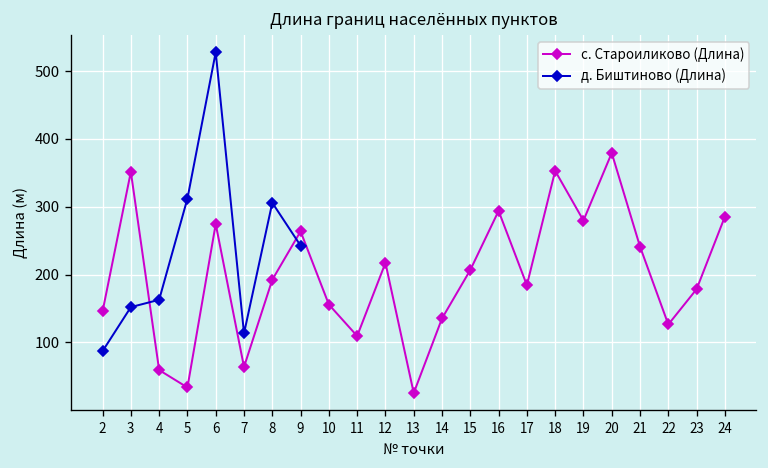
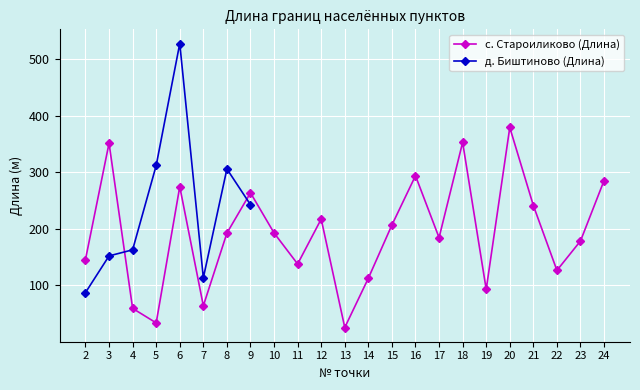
  {
    "с. Староиликово (Длина)": {
      "2": 150,
      "3": 350,
      "4": 60,
      "5": 30,
      "6": 270,
      "7": 60,
      "8": 190,
      "9": 260,
-     "10": 160,
-     "11": 110,
+     "10": 190,
+     "11": 140,
      "12": 220,
      "13": 30,
-     "14": 140,
+     "14": 110,
      "15": 210,
      "16": 290,
      "17": 180,
      "18": 350,
-     "19": 280,
+     "19": 90,
      "20": 380,
      "21": 240,
      "22": 130,
      "23": 180,
      "24": 290
    },
    "д. Биштиново (Длина)": {
      "2": 90,
      "3": 150,
      "4": 160,
      "5": 310,
      "6": 530,
      "7": 110,
      "8": 310,
      "9": 240
    }
  }
